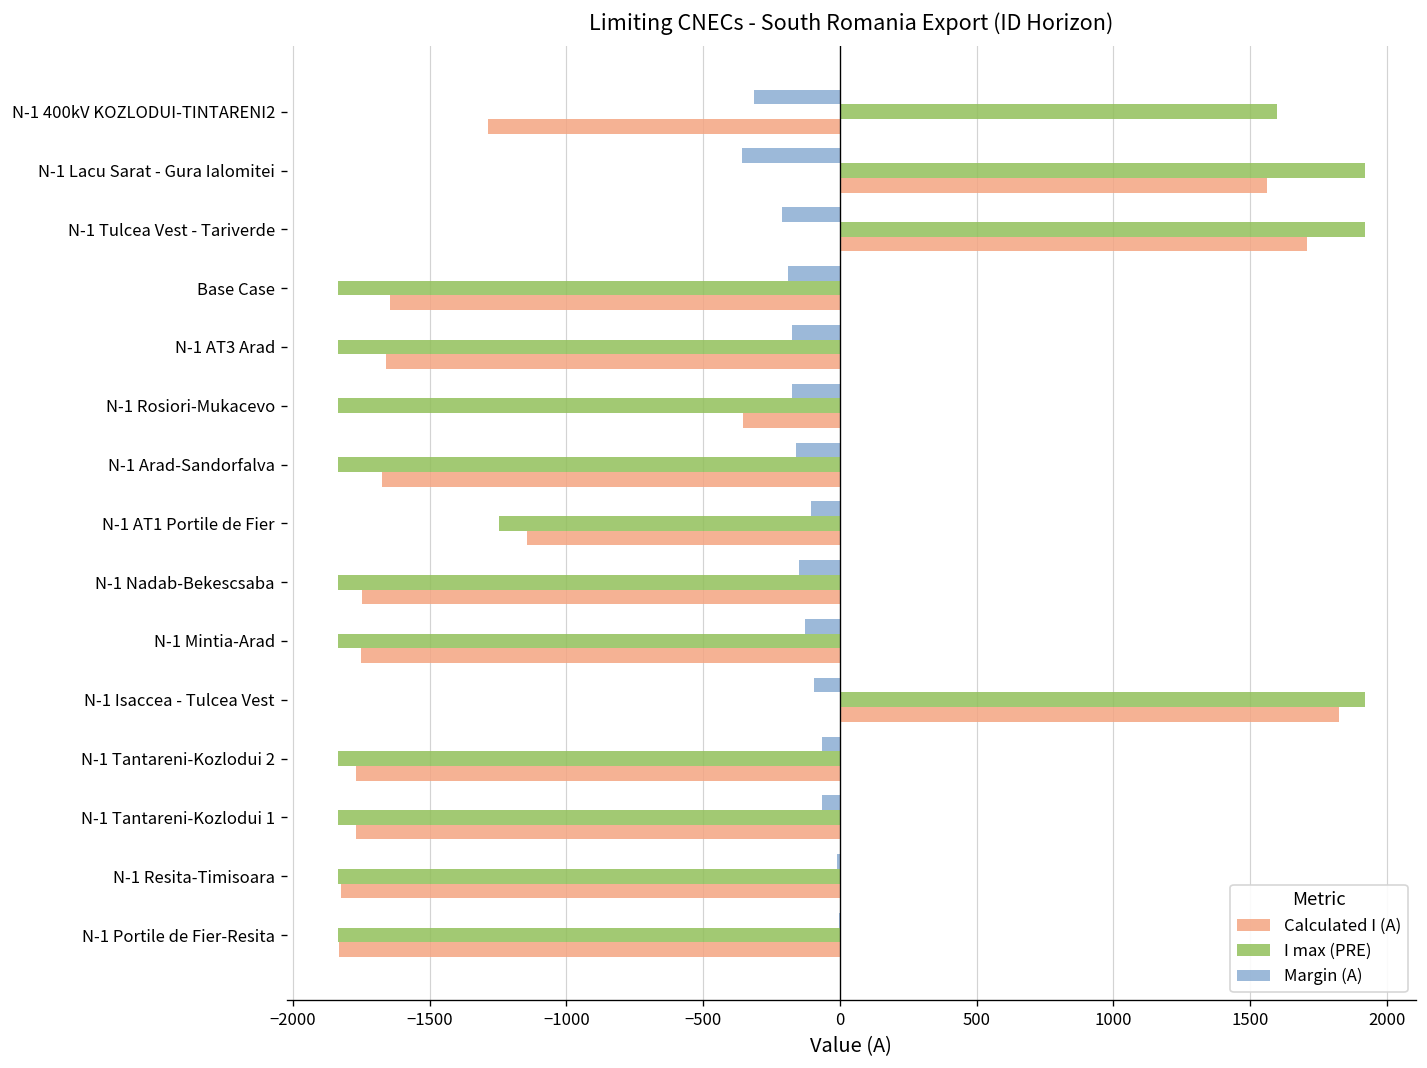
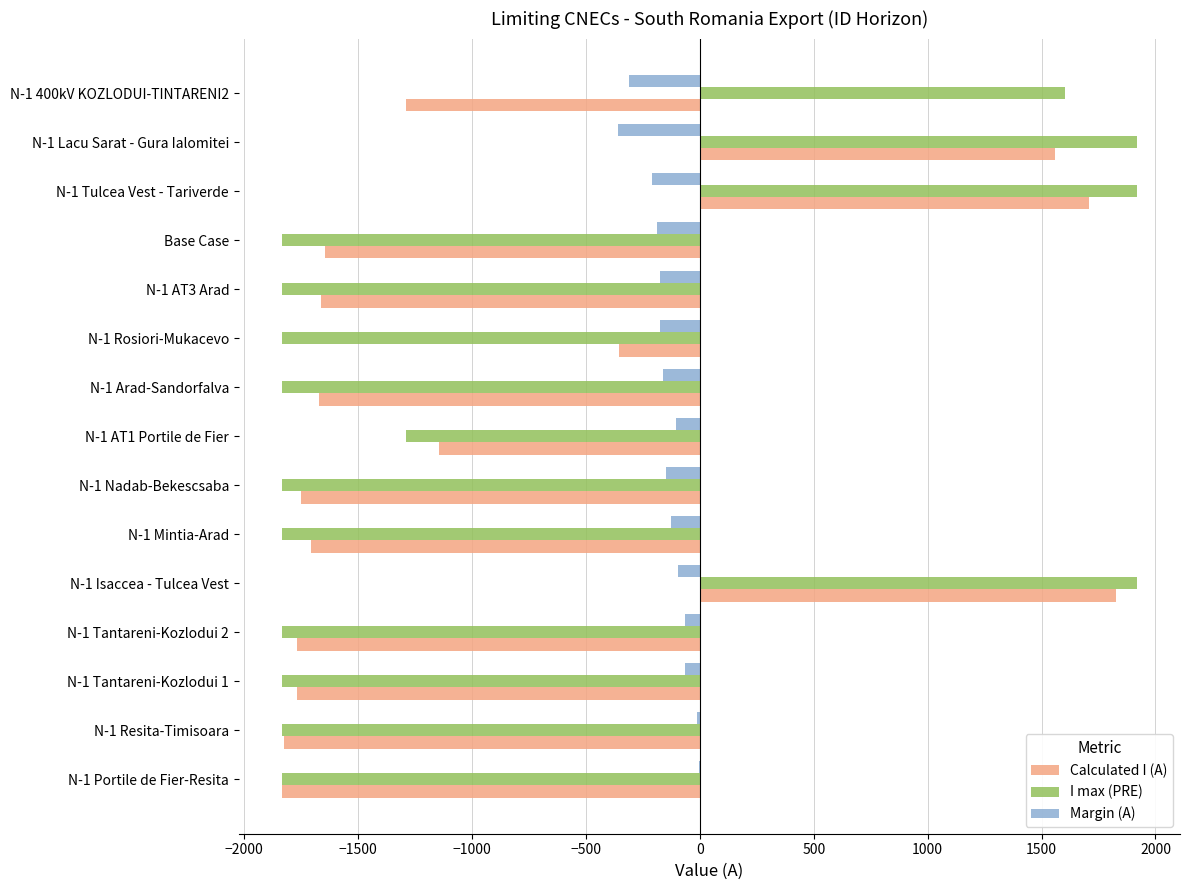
  {
    "Calculated I (A)": {
      "N-1 400kV KOZLODUI-TINTARENI2": -1290,
      "N-1 Lacu Sarat - Gura Ialomitei": 1560,
      "N-1 Tulcea Vest - Tariverde": 1710,
      "Base Case": -1650,
      "N-1 AT3 Arad": -1660,
      "N-1 Rosiori-Mukacevo": -350,
      "N-1 Arad-Sandorfalva": -1670,
      "N-1 AT1 Portile de Fier": -1140,
      "N-1 Nadab-Bekescsaba": -1750,
-     "N-1 Mintia-Arad": -1750,
+     "N-1 Mintia-Arad": -1710,
      "N-1 Isaccea - Tulcea Vest": 1830,
      "N-1 Tantareni-Kozlodui 2": -1770,
      "N-1 Tantareni-Kozlodui 1": -1770,
      "N-1 Resita-Timisoara": -1820,
      "N-1 Portile de Fier-Resita": -1830
    },
    "I max (PRE)": {
      "N-1 400kV KOZLODUI-TINTARENI2": 1600,
      "N-1 Lacu Sarat - Gura Ialomitei": 1920,
      "N-1 Tulcea Vest - Tariverde": 1920,
      "Base Case": -1840,
      "N-1 AT3 Arad": -1840,
      "N-1 Rosiori-Mukacevo": -1840,
      "N-1 Arad-Sandorfalva": -1840,
-     "N-1 AT1 Portile de Fier": -1250,
+     "N-1 AT1 Portile de Fier": -1290,
      "N-1 Nadab-Bekescsaba": -1840,
      "N-1 Mintia-Arad": -1840,
      "N-1 Isaccea - Tulcea Vest": 1920,
      "N-1 Tantareni-Kozlodui 2": -1840,
      "N-1 Tantareni-Kozlodui 1": -1840,
      "N-1 Resita-Timisoara": -1840,
      "N-1 Portile de Fier-Resita": -1840
    },
    "Margin (A)": {
      "N-1 400kV KOZLODUI-TINTARENI2": -310,
      "N-1 Lacu Sarat - Gura Ialomitei": -360,
      "N-1 Tulcea Vest - Tariverde": -210,
      "Base Case": -190,
      "N-1 AT3 Arad": -180,
      "N-1 Rosiori-Mukacevo": -170,
      "N-1 Arad-Sandorfalva": -160,
      "N-1 AT1 Portile de Fier": -110,
      "N-1 Nadab-Bekescsaba": -150,
      "N-1 Mintia-Arad": -130,
      "N-1 Isaccea - Tulcea Vest": -100,
      "N-1 Tantareni-Kozlodui 2": -70,
      "N-1 Tantareni-Kozlodui 1": -70,
      "N-1 Resita-Timisoara": -10
    }
  }
